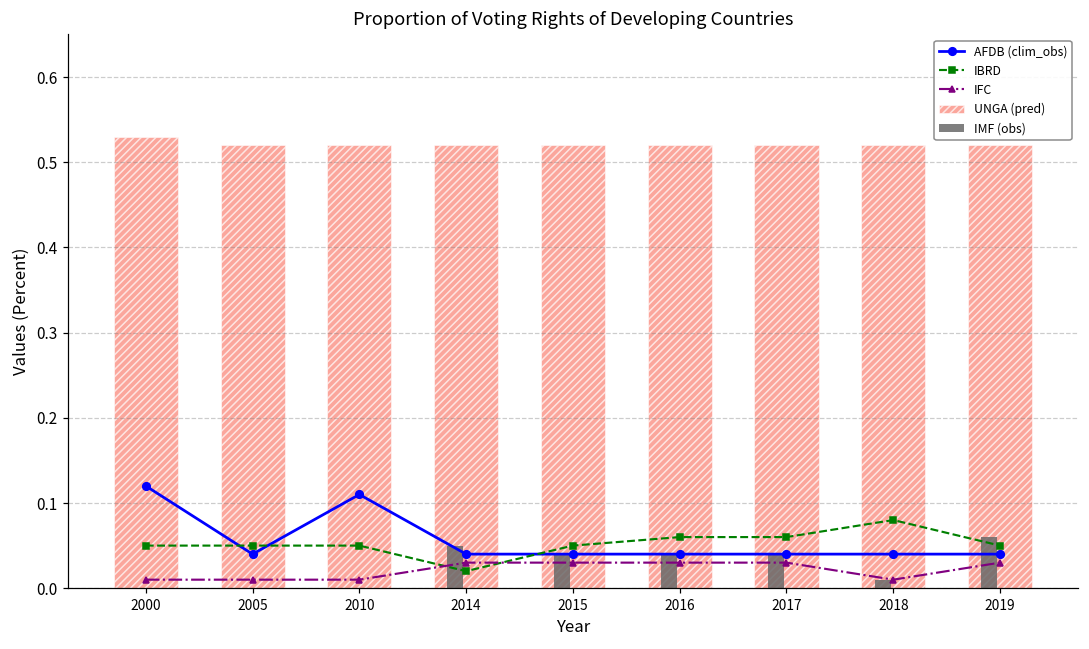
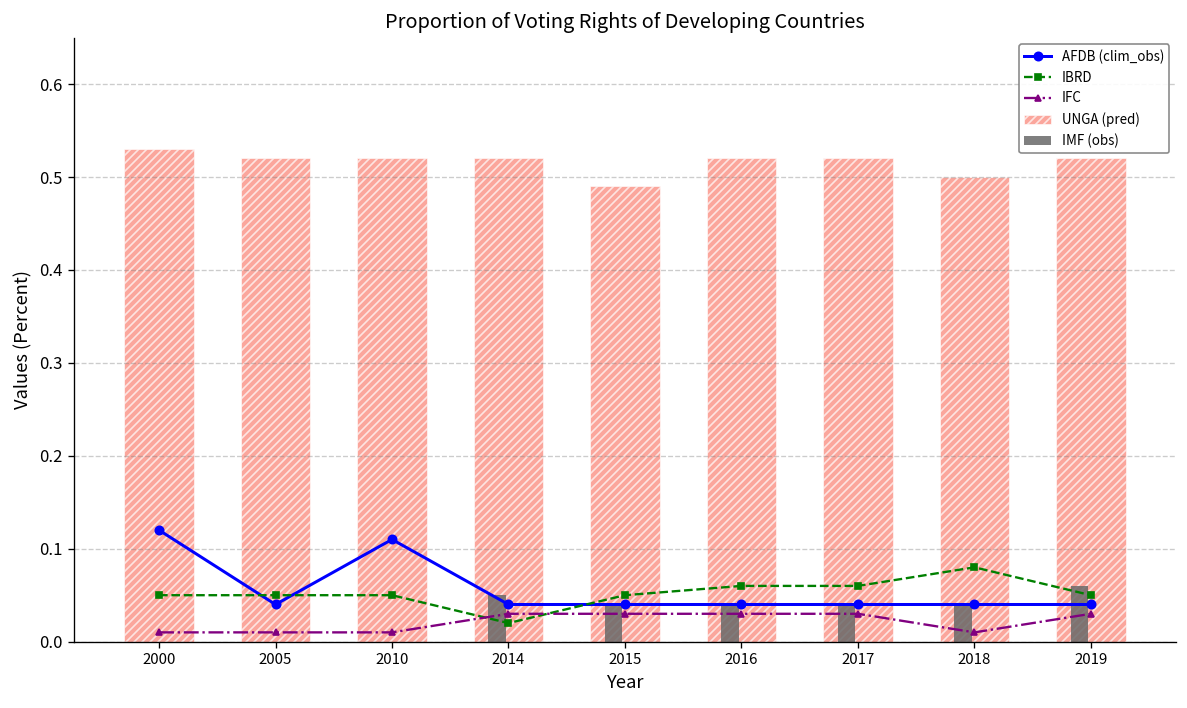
  {
    "AFDB (clim_obs)": {
      "2000": 0.12,
      "2005": 0.04,
      "2010": 0.11,
      "2014": 0.04,
      "2015": 0.04,
      "2016": 0.04,
      "2017": 0.04,
      "2018": 0.04,
      "2019": 0.04
    },
    "UNGA (pred)": {
      "2000": 0.53,
      "2005": 0.52,
      "2010": 0.52,
      "2014": 0.52,
-     "2015": 0.52,
+     "2015": 0.49,
      "2016": 0.52,
      "2017": 0.52,
-     "2018": 0.52,
+     "2018": 0.50,
      "2019": 0.52
    },
    "IMF (obs)": {
      "2000": 0.00,
      "2005": 0.00,
      "2010": 0.00,
-     "2018": 0.01
+     "2018": 0.04
    },
    "IBRD": {
      "2000": 0.05,
      "2005": 0.05,
      "2010": 0.05,
      "2014": 0.02,
      "2015": 0.05,
      "2016": 0.06,
      "2017": 0.06,
      "2018": 0.08,
      "2019": 0.05
    },
    "IFC": {
      "2000": 0.01,
      "2005": 0.01,
      "2010": 0.01,
      "2014": 0.03,
      "2015": 0.03,
      "2016": 0.03,
      "2017": 0.03,
      "2018": 0.01,
      "2019": 0.03
    }
  }
